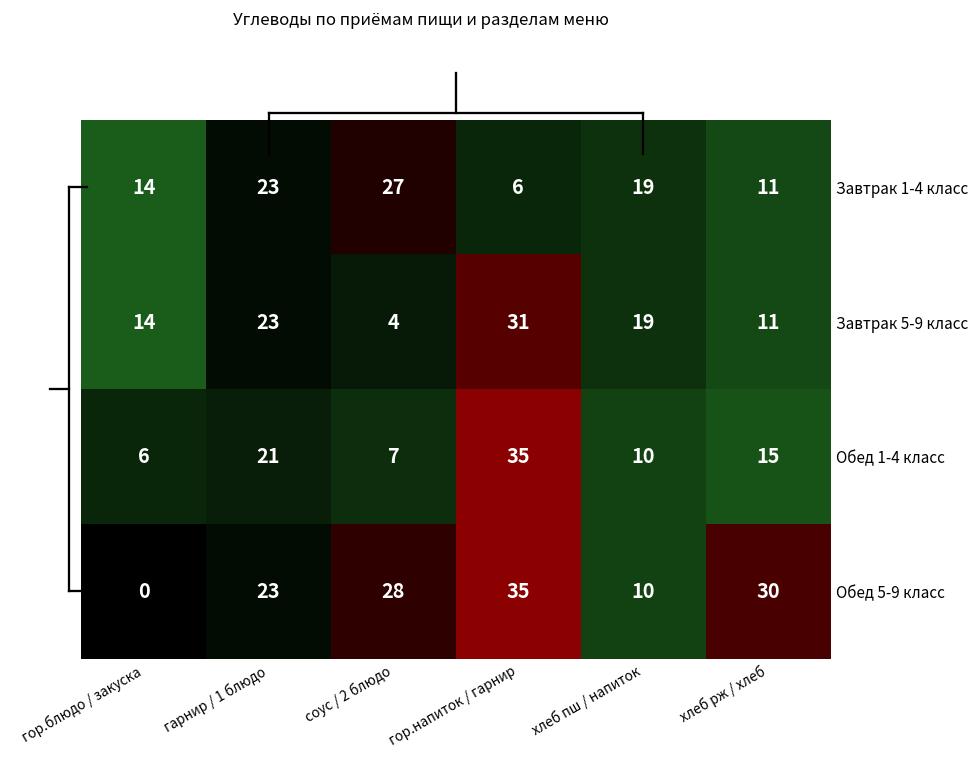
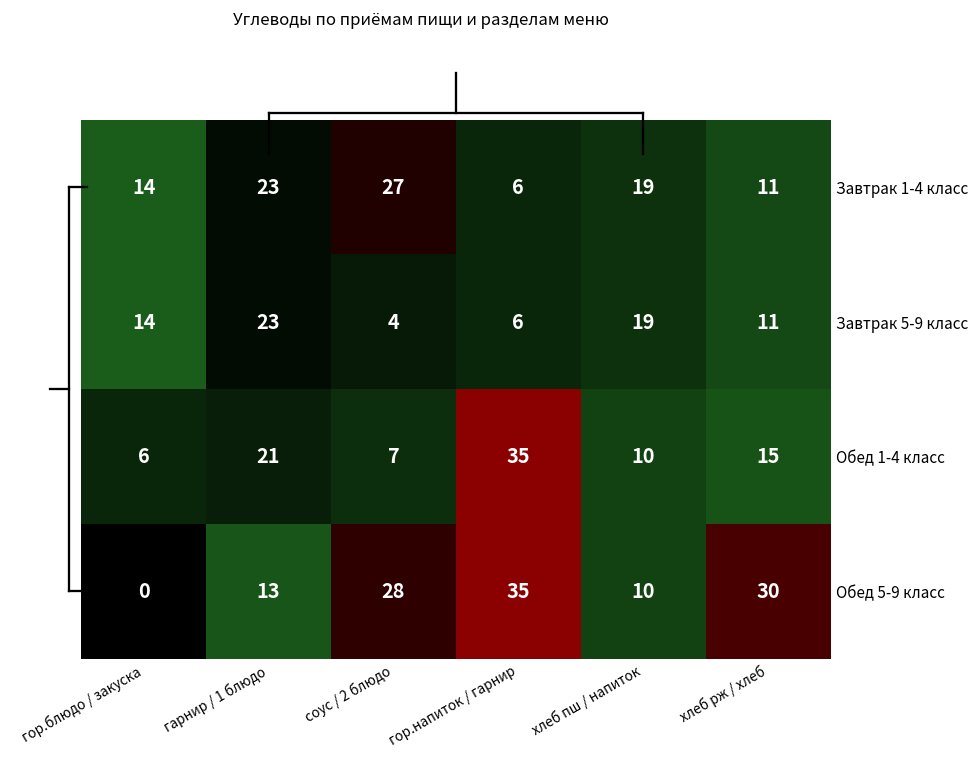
  {
    "Завтрак 1-4 класс": {
      "гор.блюдо / закуска": 14,
      "гарнир / 1 блюдо": 23,
      "соус / 2 блюдо": 27,
      "гор.напиток / гарнир": 6,
      "хлеб пш / напиток": 19,
      "хлеб рж / хлеб": 11
    },
    "Завтрак 5-9 класс": {
      "гор.блюдо / закуска": 14,
      "гарнир / 1 блюдо": 23,
      "соус / 2 блюдо": 4,
-     "гор.напиток / гарнир": 31,
+     "гор.напиток / гарнир": 6,
      "хлеб пш / напиток": 19,
      "хлеб рж / хлеб": 11
    },
    "Обед 1-4 класс": {
      "гор.блюдо / закуска": 6,
      "гарнир / 1 блюдо": 21,
      "соус / 2 блюдо": 7,
      "гор.напиток / гарнир": 35,
      "хлеб пш / напиток": 10,
      "хлеб рж / хлеб": 15
    },
    "Обед 5-9 класс": {
      "гор.блюдо / закуска": 0,
-     "гарнир / 1 блюдо": 23,
+     "гарнир / 1 блюдо": 13,
      "соус / 2 блюдо": 28,
      "гор.напиток / гарнир": 35,
      "хлеб пш / напиток": 10,
      "хлеб рж / хлеб": 30
    }
  }
